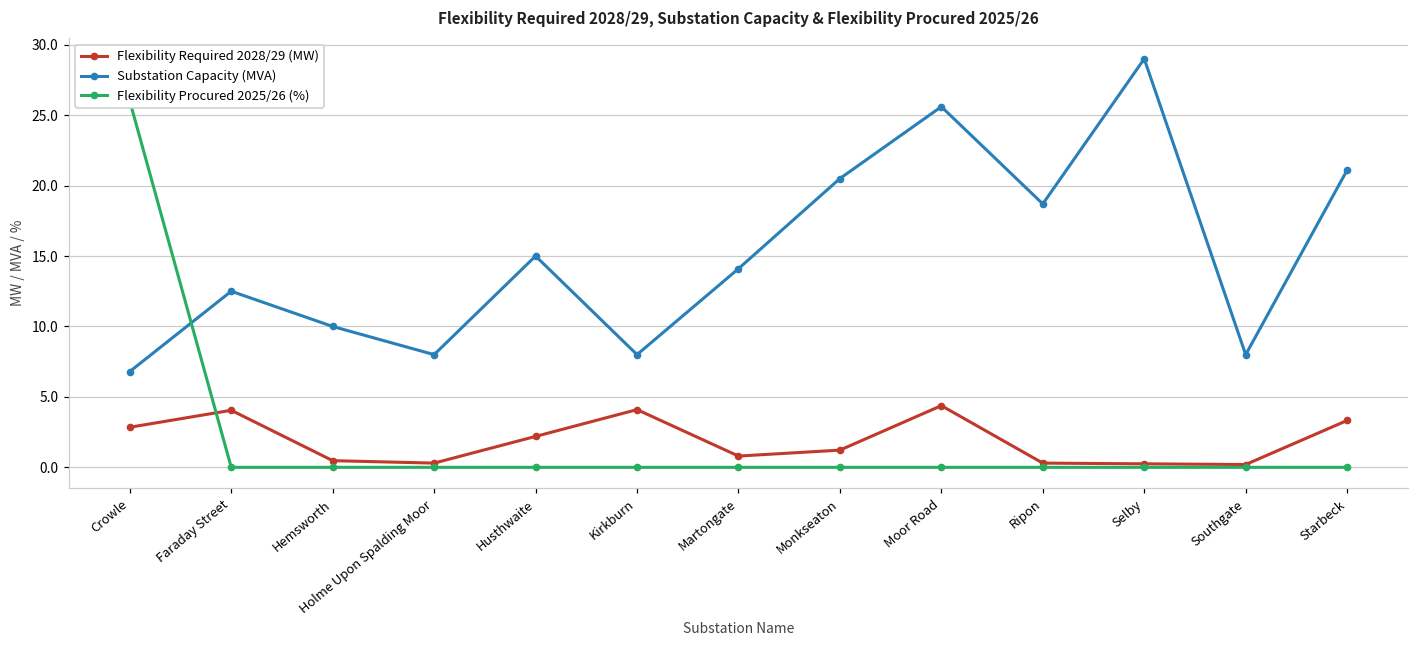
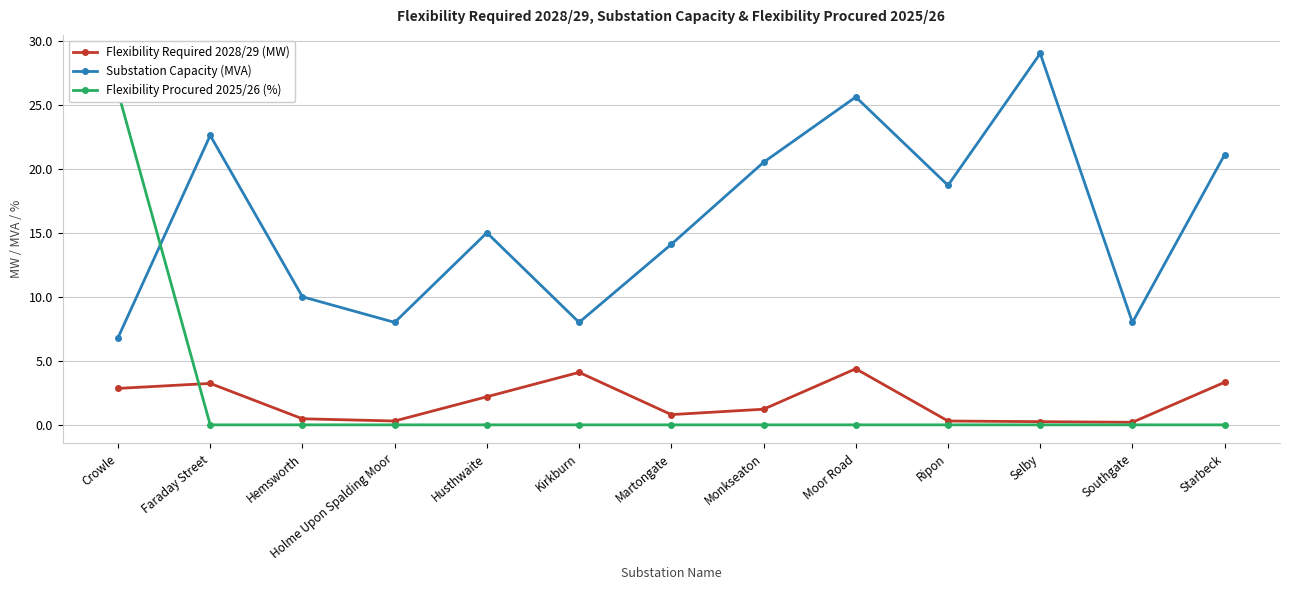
  {
    "Flexibility Required 2028/29 (MW)": {
      "Crowle": 2.8,
-     "Faraday Street": 4.1,
+     "Faraday Street": 3.2,
      "Hemsworth": 0.5,
      "Holme Upon Spalding Moor": 0.3,
      "Husthwaite": 2.2,
      "Kirkburn": 4.1,
      "Martongate": 0.8,
      "Monkseaton": 1.2,
      "Moor Road": 4.4,
      "Ripon": 0.3,
      "Selby": 0.2,
      "Starbeck": 3.3
    },
    "Substation Capacity (MVA)": {
      "Crowle": 6.8,
-     "Faraday Street": 12.5,
+     "Faraday Street": 22.6,
      "Hemsworth": 10.0,
      "Holme Upon Spalding Moor": 8.0,
      "Husthwaite": 15.0,
      "Kirkburn": 8.0,
      "Martongate": 14.1,
      "Monkseaton": 20.5,
      "Moor Road": 25.6,
      "Ripon": 18.7,
      "Selby": 29.0,
      "Southgate": 8.0,
      "Starbeck": 21.1
    },
    "Flexibility Procured 2025/26 (%)": {
      "Faraday Street": 0.0,
      "Hemsworth": 0.0,
      "Holme Upon Spalding Moor": 0.0,
      "Husthwaite": 0.0,
      "Kirkburn": 0.0,
      "Martongate": 0.0,
      "Monkseaton": 0.0,
      "Moor Road": 0.0,
      "Ripon": 0.0,
      "Selby": 0.0,
      "Starbeck": 0.0
    }
  }
